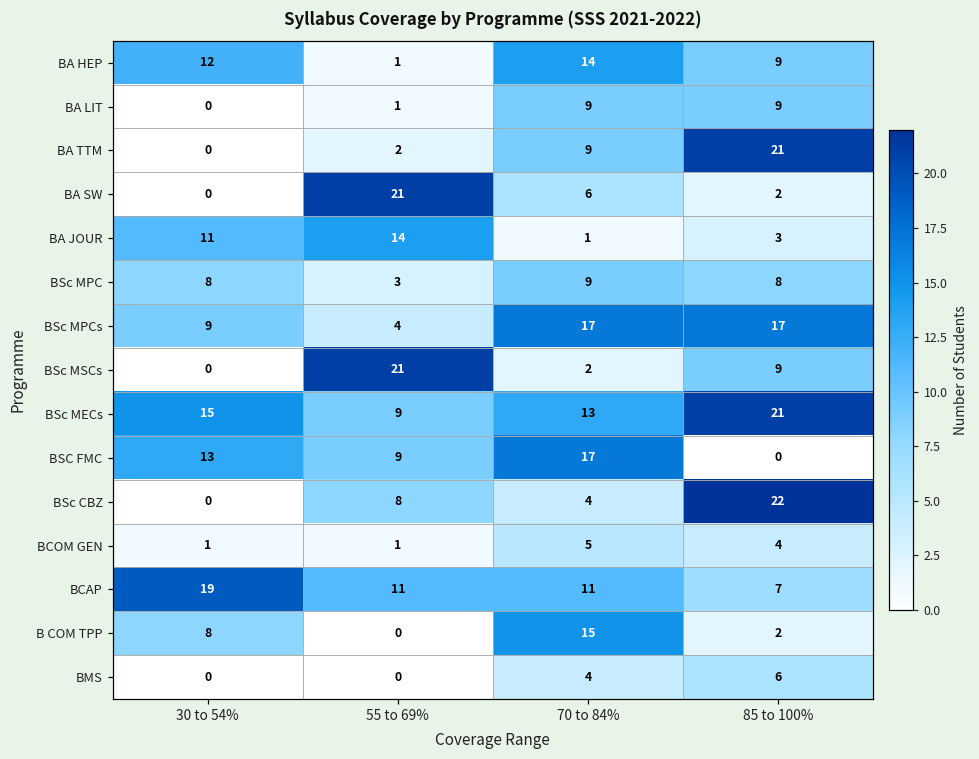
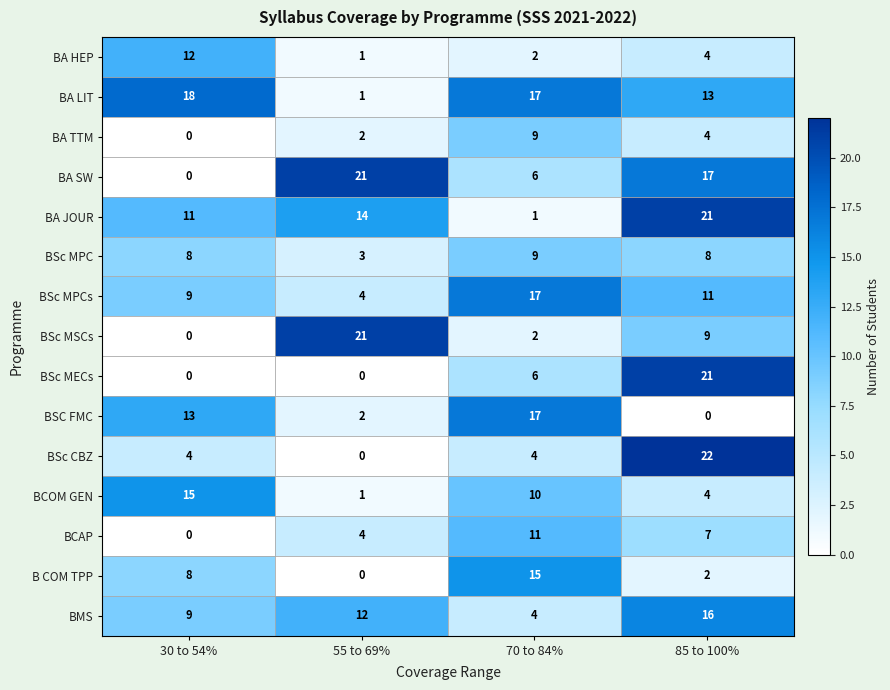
  {
    "BA HEP": {
      "30 to 54%": 12,
      "55 to 69%": 1,
-     "70 to 84%": 14,
-     "85 to 100%": 9
+     "70 to 84%": 2,
+     "85 to 100%": 4
    },
    "BA LIT": {
-     "30 to 54%": 0,
+     "30 to 54%": 18,
      "55 to 69%": 1,
-     "70 to 84%": 9,
-     "85 to 100%": 9
+     "70 to 84%": 17,
+     "85 to 100%": 13
    },
    "BA TTM": {
      "30 to 54%": 0,
      "55 to 69%": 2,
      "70 to 84%": 9,
-     "85 to 100%": 21
+     "85 to 100%": 4
    },
    "BA SW": {
      "30 to 54%": 0,
      "55 to 69%": 21,
      "70 to 84%": 6,
-     "85 to 100%": 2
+     "85 to 100%": 17
    },
    "BA JOUR": {
      "30 to 54%": 11,
      "55 to 69%": 14,
      "70 to 84%": 1,
-     "85 to 100%": 3
+     "85 to 100%": 21
    },
    "BSc MPC": {
      "30 to 54%": 8,
      "55 to 69%": 3,
      "70 to 84%": 9,
      "85 to 100%": 8
    },
    "BSc MPCs": {
      "30 to 54%": 9,
      "55 to 69%": 4,
      "70 to 84%": 17,
-     "85 to 100%": 17
+     "85 to 100%": 11
    },
    "BSc MSCs": {
      "30 to 54%": 0,
      "55 to 69%": 21,
      "70 to 84%": 2,
      "85 to 100%": 9
    },
    "BSc MECs": {
-     "30 to 54%": 15,
-     "55 to 69%": 9,
-     "70 to 84%": 13,
+     "30 to 54%": 0,
+     "55 to 69%": 0,
+     "70 to 84%": 6,
      "85 to 100%": 21
    },
    "BSC FMC": {
      "30 to 54%": 13,
-     "55 to 69%": 9,
+     "55 to 69%": 2,
      "70 to 84%": 17,
      "85 to 100%": 0
    },
    "BSc CBZ": {
-     "30 to 54%": 0,
-     "55 to 69%": 8,
+     "30 to 54%": 4,
+     "55 to 69%": 0,
      "70 to 84%": 4,
      "85 to 100%": 22
    },
    "BCOM GEN": {
-     "30 to 54%": 1,
+     "30 to 54%": 15,
      "55 to 69%": 1,
-     "70 to 84%": 5,
+     "70 to 84%": 10,
      "85 to 100%": 4
    },
    "BCAP": {
-     "30 to 54%": 19,
-     "55 to 69%": 11,
+     "30 to 54%": 0,
+     "55 to 69%": 4,
      "70 to 84%": 11,
      "85 to 100%": 7
    },
    "B COM TPP": {
      "30 to 54%": 8,
      "55 to 69%": 0,
      "70 to 84%": 15,
      "85 to 100%": 2
    },
    "BMS": {
-     "30 to 54%": 0,
-     "55 to 69%": 0,
+     "30 to 54%": 9,
+     "55 to 69%": 12,
      "70 to 84%": 4,
-     "85 to 100%": 6
+     "85 to 100%": 16
    }
  }
